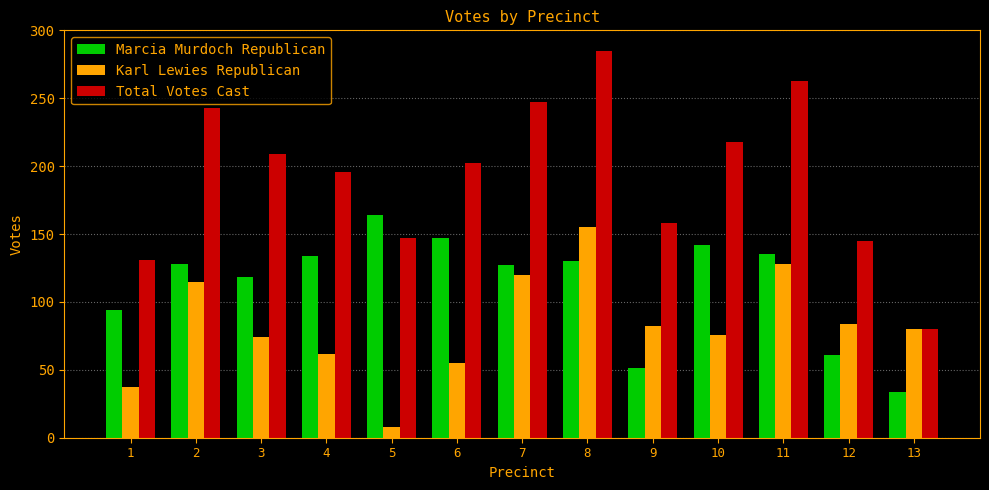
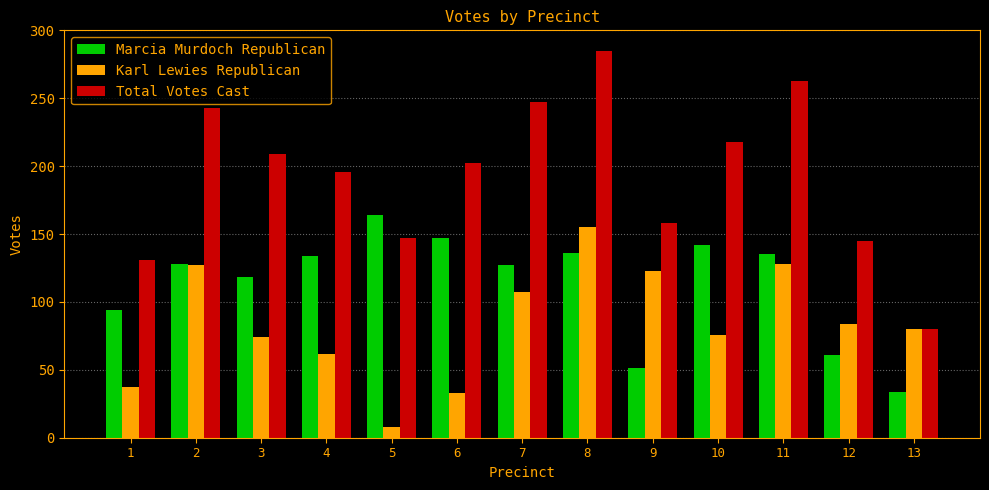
  {
    "Marcia Murdoch Republican": {
      "1": 94,
      "2": 128,
      "3": 118,
      "4": 134,
      "5": 164,
      "6": 147,
      "7": 127,
-     "8": 130,
+     "8": 136,
      "9": 51,
      "10": 142,
      "11": 135,
      "12": 61,
      "13": 34
    },
    "Karl Lewies Republican": {
      "1": 37,
-     "2": 115,
+     "2": 127,
      "3": 74,
      "4": 62,
      "5": 8,
-     "6": 55,
-     "7": 120,
+     "6": 33,
+     "7": 107,
      "8": 155,
-     "9": 82,
+     "9": 123,
      "10": 76,
      "11": 128,
      "12": 84,
      "13": 80
    },
    "Total Votes Cast": {
      "1": 131,
      "2": 243,
      "3": 209,
      "4": 196,
      "5": 147,
      "6": 202,
      "7": 247,
      "8": 285,
      "9": 158,
      "10": 218,
      "11": 263,
      "12": 145,
      "13": 80
    }
  }
